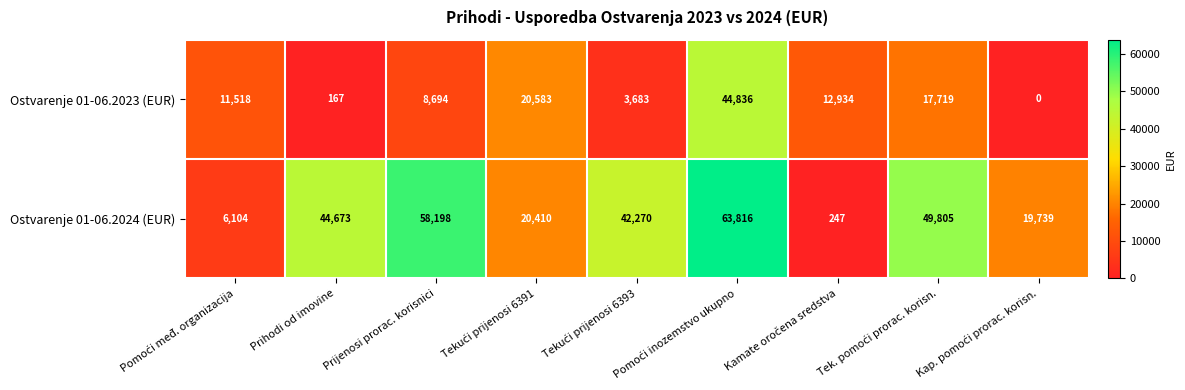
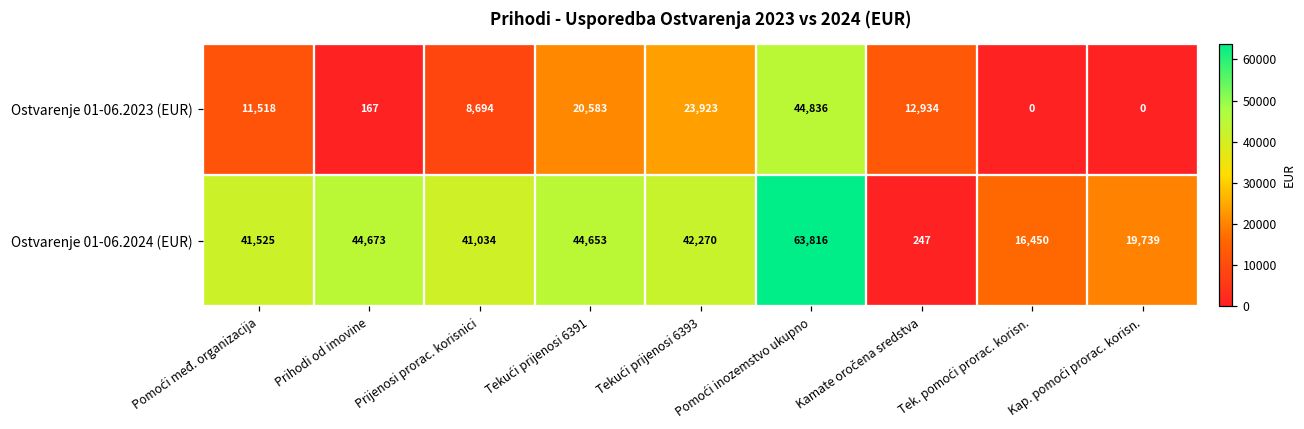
  {
    "Ostvarenje 01-06.2023 (EUR)": {
      "Pomoći međ. organizacija": "11,518",
      "Prihodi od imovine": "167",
      "Prijenosi prorac. korisnici": "8,694",
      "Tekući prijenosi 6391": "20,583",
-     "Tekući prijenosi 6393": "3,683",
+     "Tekući prijenosi 6393": "23,923",
      "Pomoći inozemstvo ukupno": "44,836",
      "Kamate oročena sredstva": "12,934",
-     "Tek. pomoći prorac. korisn.": "17,719",
+     "Tek. pomoći prorac. korisn.": "0",
      "Kap. pomoći prorac. korisn.": "0"
    },
    "Ostvarenje 01-06.2024 (EUR)": {
-     "Pomoći međ. organizacija": "6,104",
+     "Pomoći međ. organizacija": "41,525",
      "Prihodi od imovine": "44,673",
-     "Prijenosi prorac. korisnici": "58,198",
-     "Tekući prijenosi 6391": "20,410",
+     "Prijenosi prorac. korisnici": "41,034",
+     "Tekući prijenosi 6391": "44,653",
      "Tekući prijenosi 6393": "42,270",
      "Pomoći inozemstvo ukupno": "63,816",
      "Kamate oročena sredstva": "247",
-     "Tek. pomoći prorac. korisn.": "49,805",
+     "Tek. pomoći prorac. korisn.": "16,450",
      "Kap. pomoći prorac. korisn.": "19,739"
    }
  }
